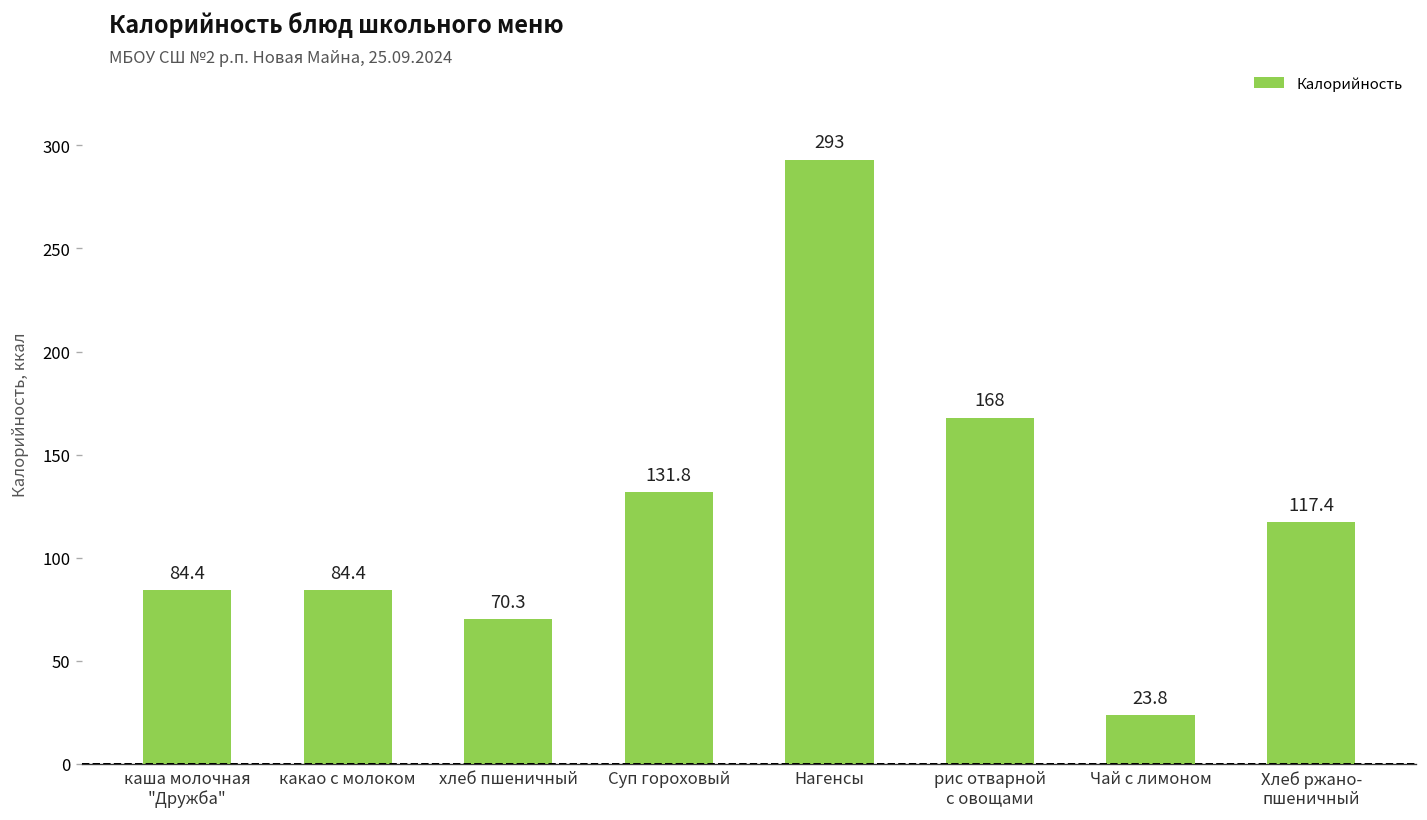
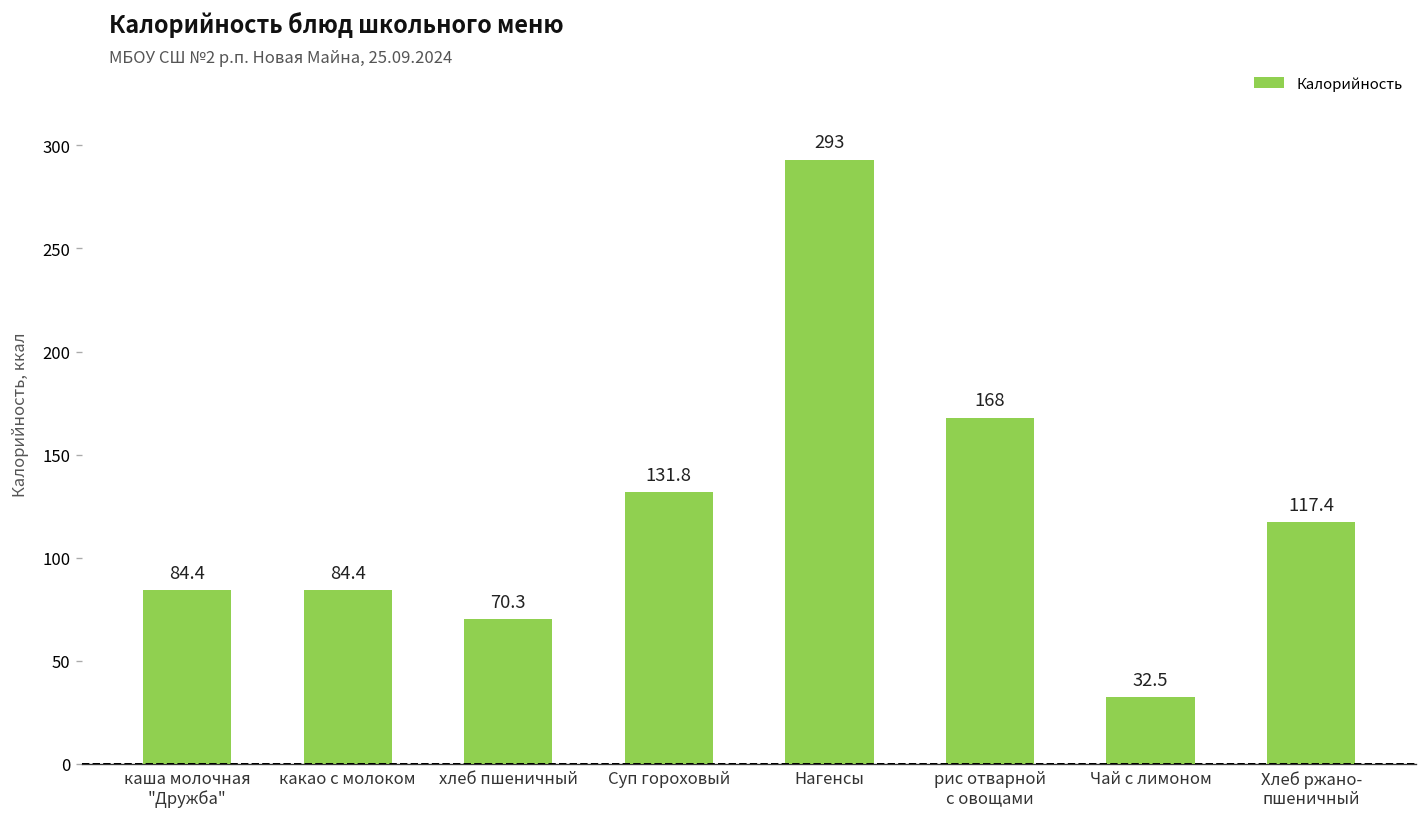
  {
    "каша молочная \"Дружба\"": 84.4,
    "какао с молоком": 84.4,
    "хлеб пшеничный": 70.3,
    "Суп гороховый": 131.8,
    "Нагенсы": 293,
    "рис отварной с овощами": 168,
-   "Чай с лимоном": 23.8,
+   "Чай с лимоном": 32.5,
    "Хлеб ржано- пшеничный": 117.4
  }
